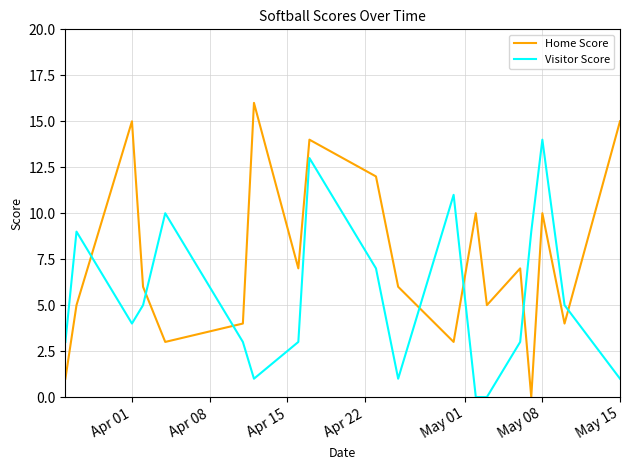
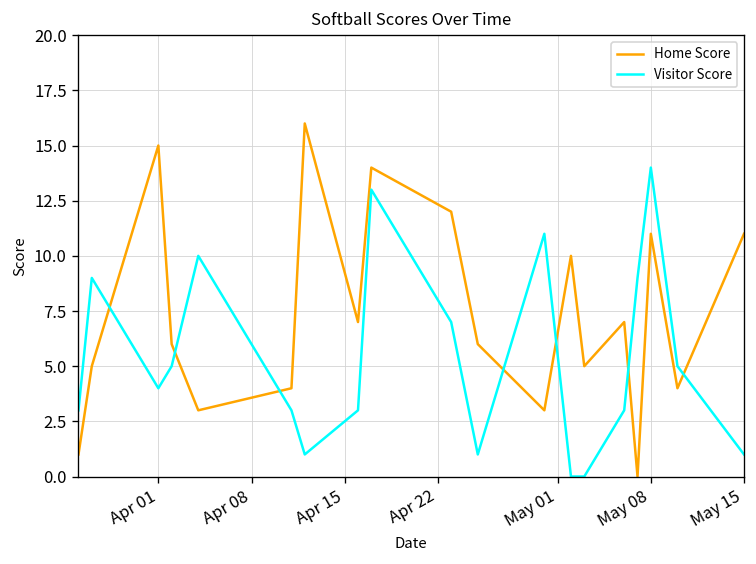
  {
    "Home Score": {
      "Apr 01": 15,
-     "May 08": 10,
-     "May 15": 15
+     "May 08": 11,
+     "May 15": 11
    },
    "Visitor Score": {
      "Apr 01": 4,
      "May 08": 14,
      "May 15": 1
    }
  }
